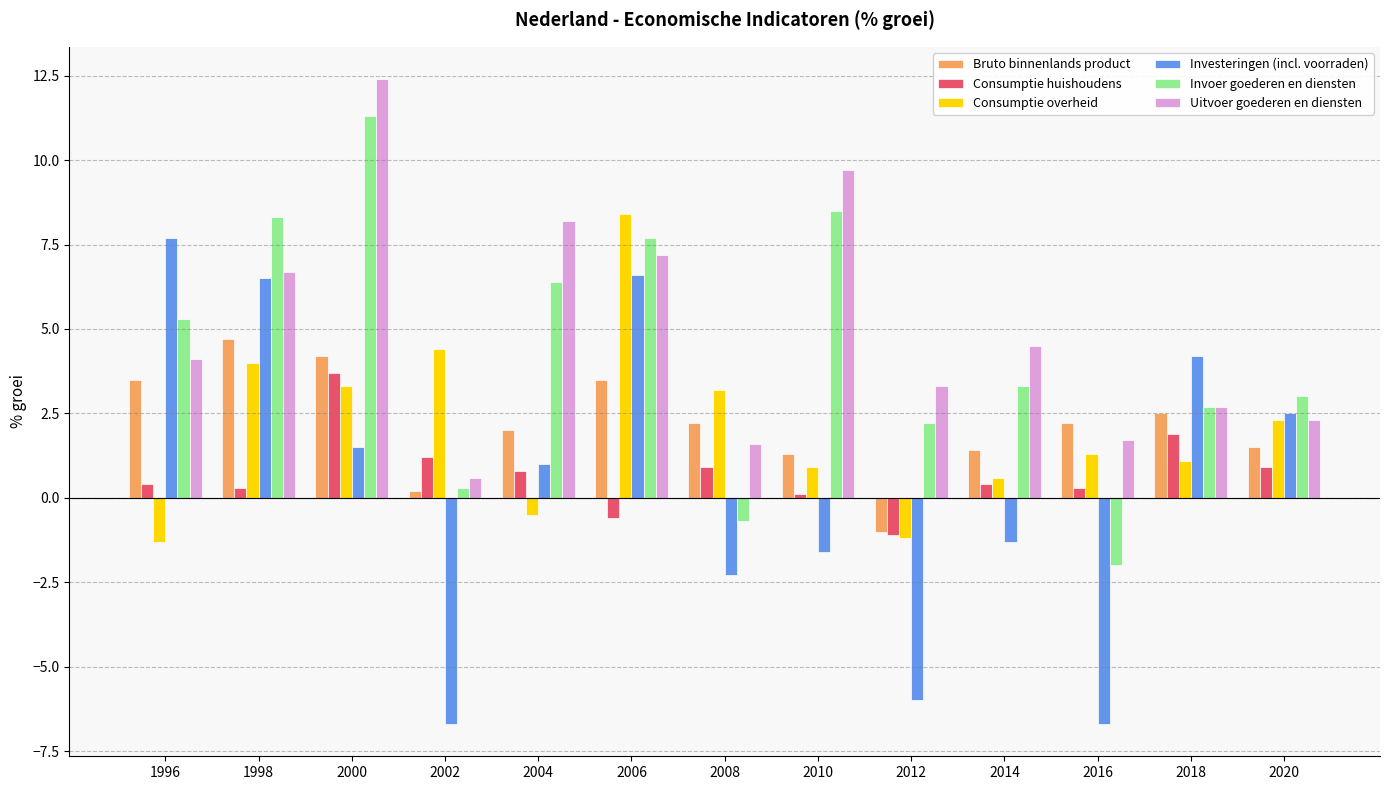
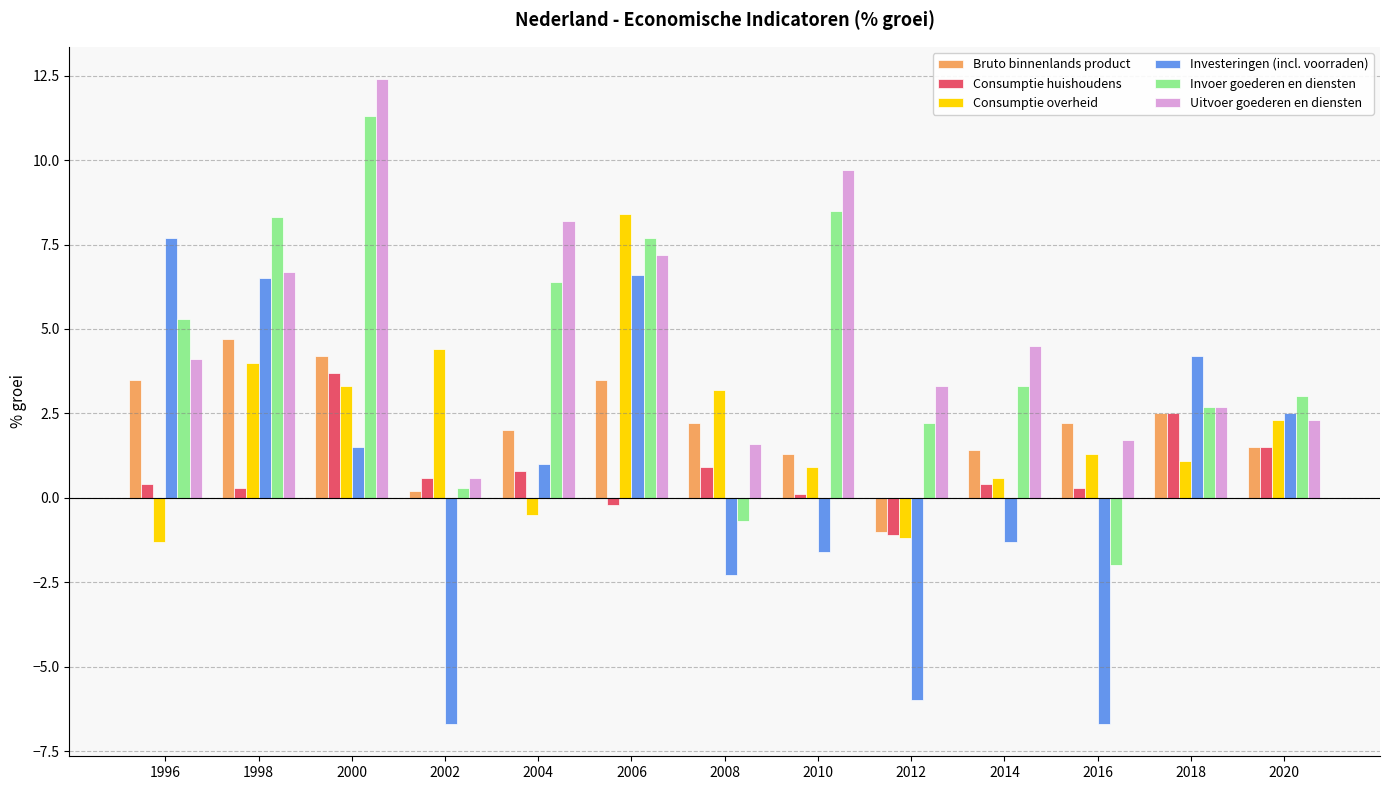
  {
    "Bruto binnenlands product": {
      "1996": 3.5,
      "1998": 4.7,
      "2000": 4.2,
      "2002": 0.2,
      "2004": 2.0,
      "2006": 3.5,
      "2008": 2.2,
      "2010": 1.3,
      "2012": -1.0,
      "2014": 1.4,
      "2016": 2.2,
      "2018": 2.5,
      "2020": 1.5
    },
    "Consumptie huishoudens": {
      "1996": 0.4,
      "1998": 0.3,
      "2000": 3.7,
-     "2002": 1.2,
+     "2002": 0.6,
      "2004": 0.8,
-     "2006": -0.6,
+     "2006": -0.2,
      "2008": 0.9,
      "2010": 0.1,
      "2012": -1.1,
      "2014": 0.4,
      "2016": 0.3,
-     "2018": 1.9,
-     "2020": 0.9
+     "2018": 2.5,
+     "2020": 1.5
    },
    "Consumptie overheid": {
      "1996": -1.3,
      "1998": 4.0,
      "2000": 3.3,
      "2002": 4.4,
      "2004": -0.5,
      "2006": 8.4,
      "2008": 3.2,
      "2010": 0.9,
      "2012": -1.2,
      "2014": 0.6,
      "2016": 1.3,
      "2018": 1.1,
      "2020": 2.3
    },
    "Investeringen (incl. voorraden)": {
      "1996": 7.7,
      "1998": 6.5,
      "2000": 1.5,
      "2002": -6.7,
      "2004": 1.0,
      "2006": 6.6,
      "2008": -2.3,
      "2010": -1.6,
      "2012": -6.0,
      "2014": -1.3,
      "2016": -6.7,
      "2018": 4.2,
      "2020": 2.5
    },
    "Invoer goederen en diensten": {
      "1996": 5.3,
      "1998": 8.3,
      "2000": 11.3,
      "2002": 0.3,
      "2004": 6.4,
      "2006": 7.7,
      "2008": -0.7,
      "2010": 8.5,
      "2012": 2.2,
      "2014": 3.3,
      "2016": -2.0,
      "2018": 2.7,
      "2020": 3.0
    },
    "Uitvoer goederen en diensten": {
      "1996": 4.1,
      "1998": 6.7,
      "2000": 12.4,
      "2002": 0.6,
      "2004": 8.2,
      "2006": 7.2,
      "2008": 1.6,
      "2010": 9.7,
      "2012": 3.3,
      "2014": 4.5,
      "2016": 1.7,
      "2018": 2.7,
      "2020": 2.3
    }
  }
